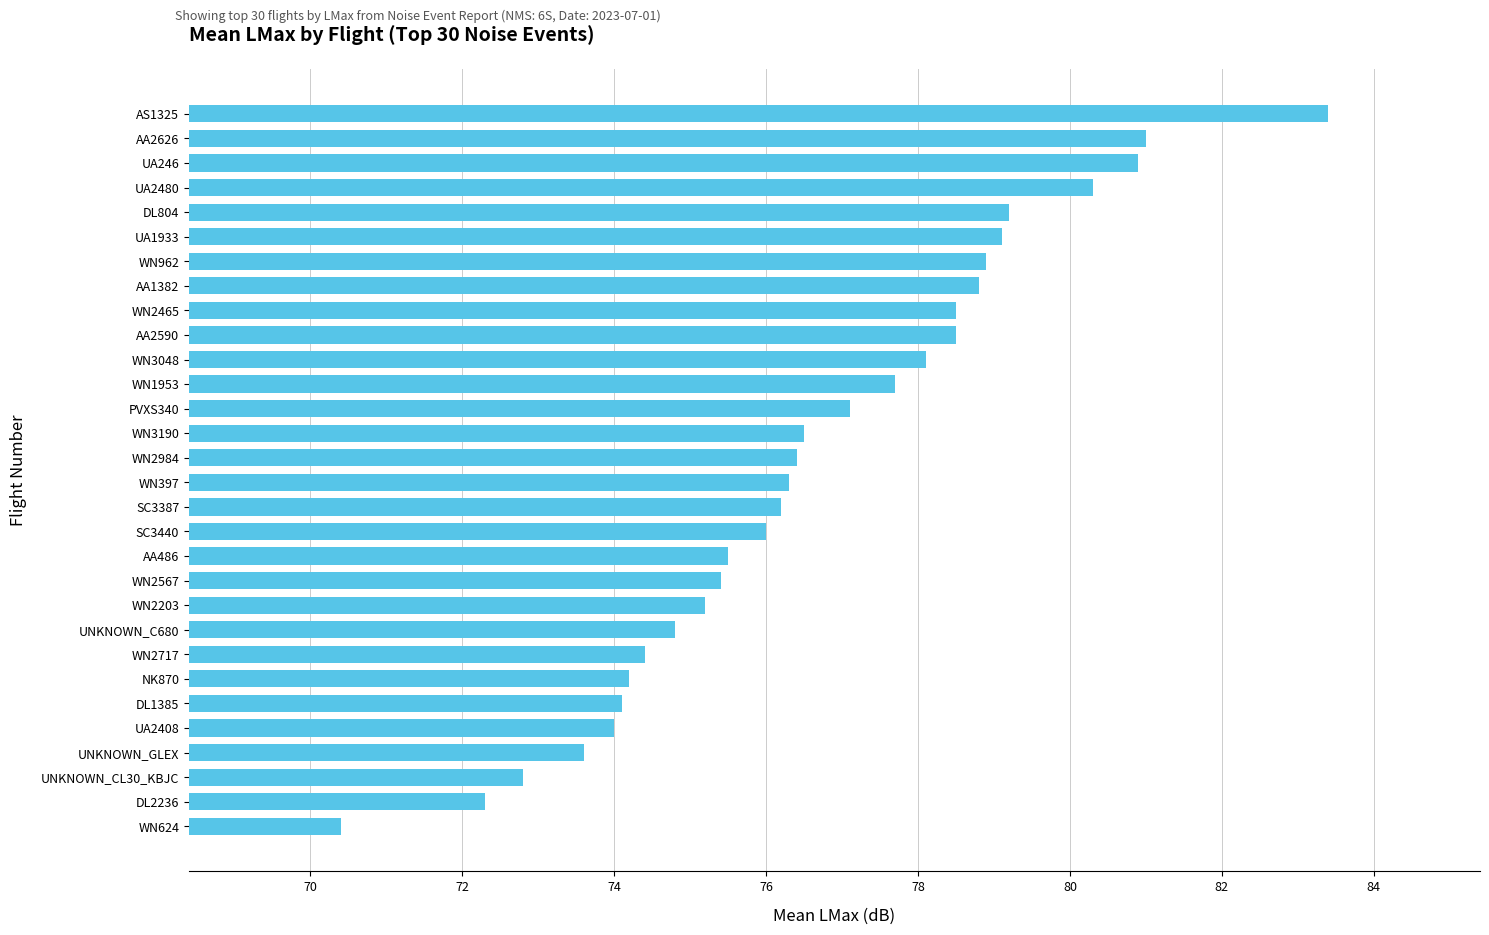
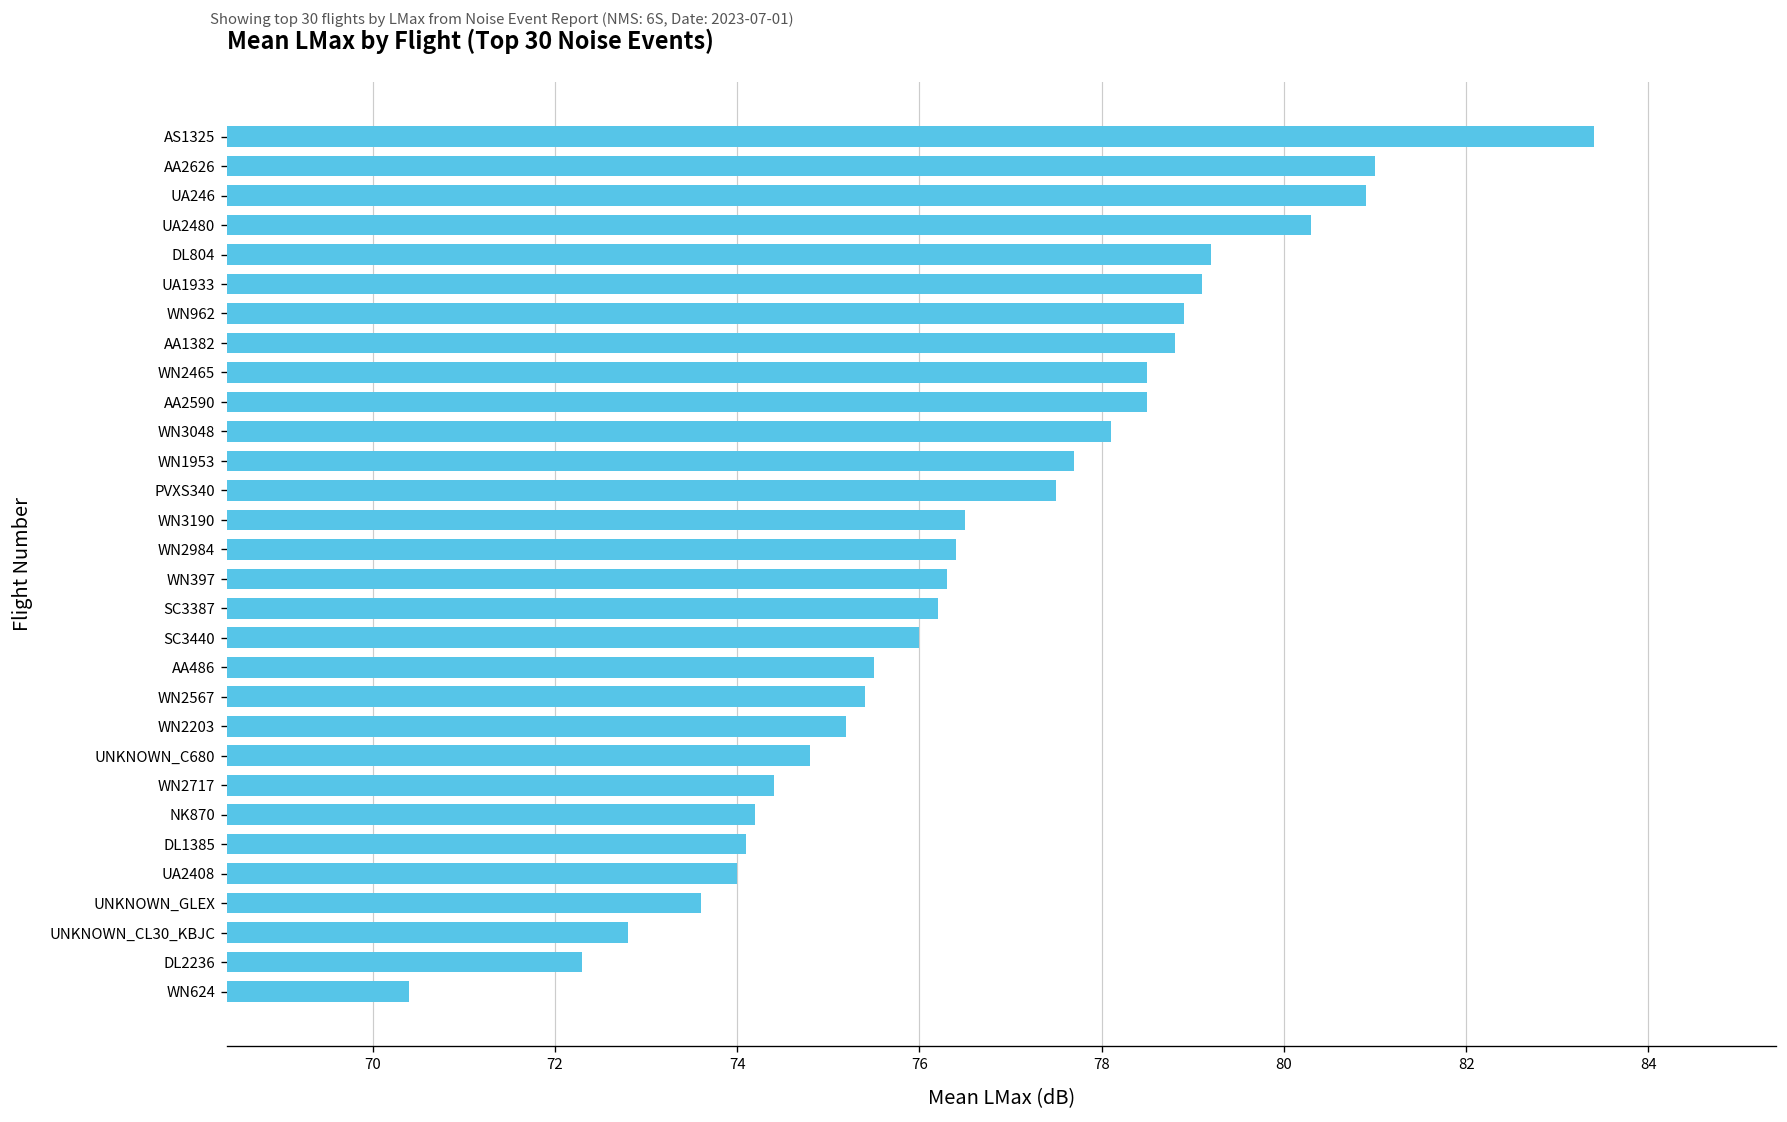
  {
    "AS1325": 83.4,
    "AA2626": 81.0,
    "UA246": 80.9,
    "UA2480": 80.3,
    "DL804": 79.2,
    "UA1933": 79.1,
    "WN962": 78.9,
    "AA1382": 78.8,
    "WN2465": 78.5,
    "AA2590": 78.5,
    "WN3048": 78.1,
    "WN1953": 77.7,
-   "PVXS340": 77.1,
+   "PVXS340": 77.5,
    "WN3190": 76.5,
    "WN2984": 76.4,
    "WN397": 76.3,
    "SC3387": 76.2,
    "SC3440": 76.0,
    "AA486": 75.5,
    "WN2567": 75.4,
    "WN2203": 75.2,
    "UNKNOWN_C680": 74.8,
    "WN2717": 74.4,
    "NK870": 74.2,
    "DL1385": 74.1,
    "UA2408": 74.0,
    "UNKNOWN_GLEX": 73.6,
    "UNKNOWN_CL30_KBJC": 72.8,
    "DL2236": 72.3,
    "WN624": 70.4
  }
